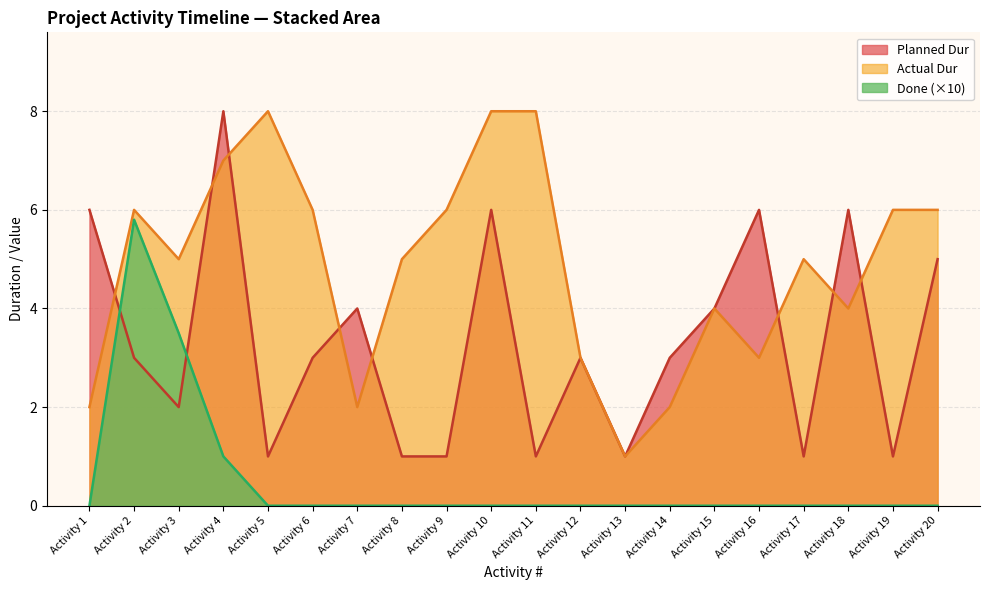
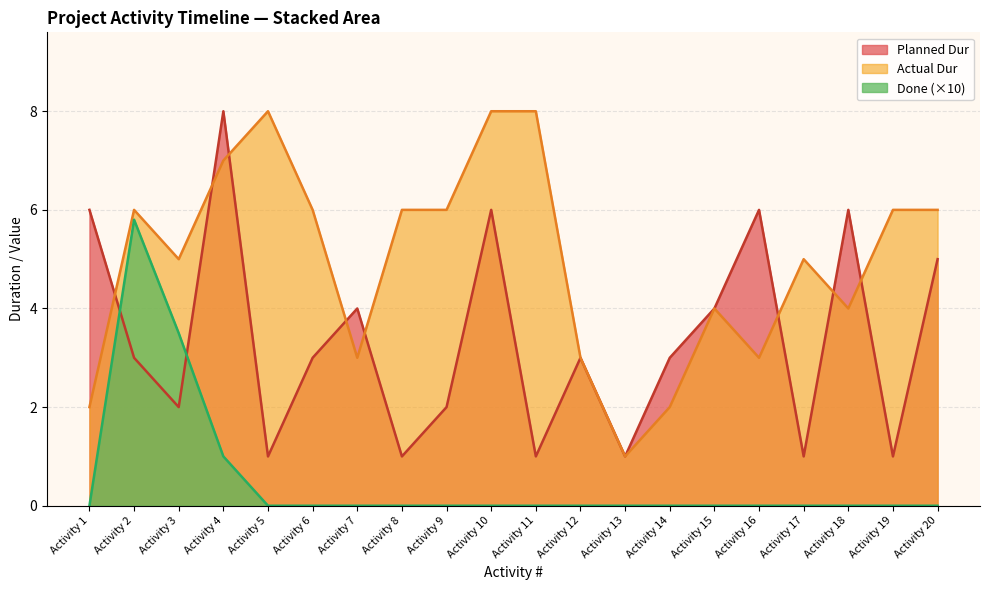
  {
    "Planned Dur": {
      "Activity 1": 6,
      "Activity 2": 3,
      "Activity 3": 2,
      "Activity 4": 8,
      "Activity 5": 1,
      "Activity 6": 3,
      "Activity 7": 4,
      "Activity 8": 1,
-     "Activity 9": 1,
+     "Activity 9": 2,
      "Activity 10": 6,
      "Activity 11": 1,
      "Activity 14": 3,
      "Activity 16": 6,
      "Activity 17": 1,
      "Activity 18": 6,
      "Activity 19": 1,
      "Activity 20": 5
    },
    "Actual Dur": {
      "Activity 1": 2,
      "Activity 2": 6,
      "Activity 3": 5,
      "Activity 4": 7,
      "Activity 5": 8,
      "Activity 6": 6,
-     "Activity 7": 2,
-     "Activity 8": 5,
+     "Activity 7": 3,
+     "Activity 8": 6,
      "Activity 9": 6,
      "Activity 10": 8,
      "Activity 11": 8,
      "Activity 14": 2,
      "Activity 16": 3,
      "Activity 17": 5,
      "Activity 18": 4,
      "Activity 19": 6,
      "Activity 20": 6
    },
    "Done (×10)": {
      "Activity 1": 0,
      "Activity 2": 5.8,
      "Activity 3": 3.5,
      "Activity 4": 1,
      "Activity 5": 0,
      "Activity 6": 0,
      "Activity 7": 0,
      "Activity 8": 0,
      "Activity 9": 0,
      "Activity 10": 0,
      "Activity 11": 0,
      "Activity 12": 0,
      "Activity 13": 0,
      "Activity 14": 0,
      "Activity 15": 0,
      "Activity 16": 0,
      "Activity 17": 0,
      "Activity 18": 0,
      "Activity 19": 0,
      "Activity 20": 0
    }
  }
